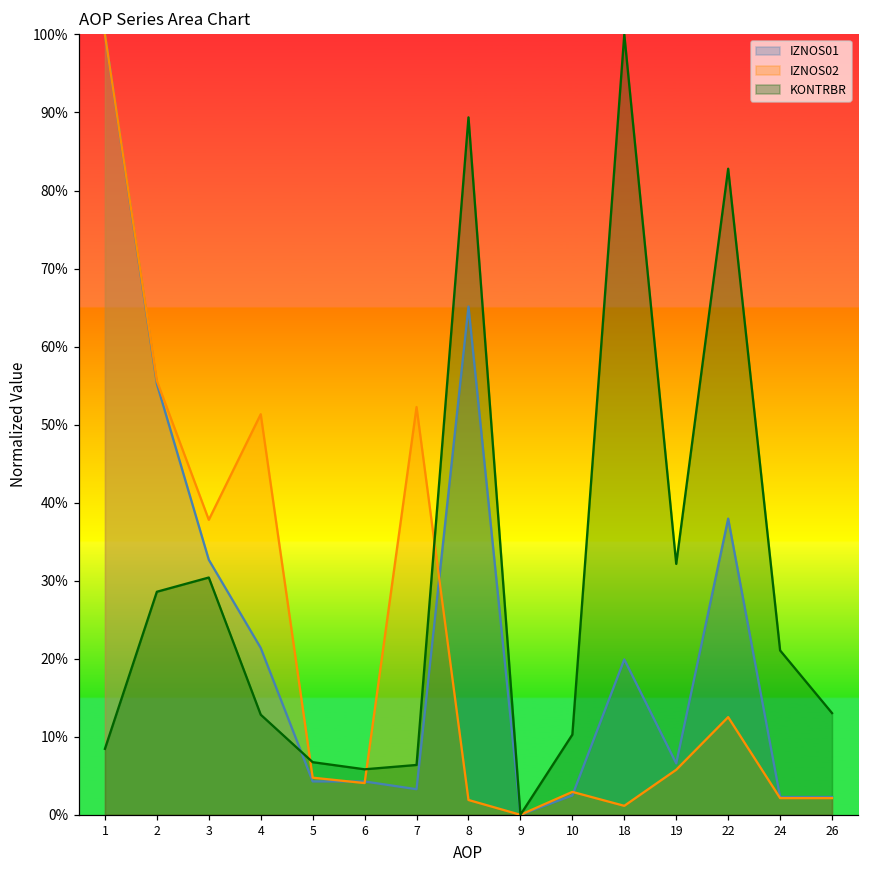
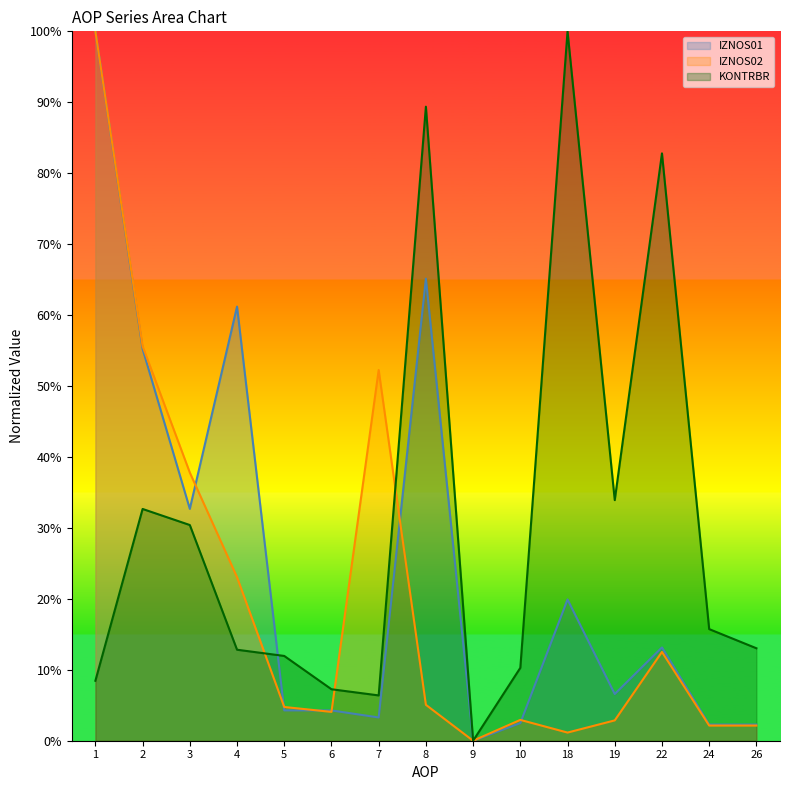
  {
    "IZNOS01": {
      "2": "55%",
      "3": "33%",
-     "4": "21%",
+     "4": "61%",
      "5": "4%",
      "7": "3%",
      "8": "65%",
      "10": "2%",
      "18": "20%",
      "19": "7%",
-     "22": "38%"
+     "22": "13%"
    },
    "IZNOS02": {
      "2": "56%",
      "3": "38%",
-     "4": "51%",
+     "4": "23%",
      "5": "5%",
      "7": "52%",
-     "8": "2%",
+     "8": "5%",
      "10": "3%",
      "18": "1%",
-     "19": "6%",
+     "19": "3%",
      "22": "13%"
    },
    "KONTRBR": {
      "1": "8%",
-     "2": "29%",
+     "2": "33%",
      "3": "30%",
      "4": "13%",
-     "5": "7%",
-     "6": "6%",
+     "5": "12%",
+     "6": "7%",
      "7": "6%",
      "8": "89%",
      "10": "10%",
      "18": "100%",
-     "19": "32%",
+     "19": "34%",
      "22": "83%",
-     "24": "21%",
+     "24": "16%",
      "26": "13%"
    }
  }
